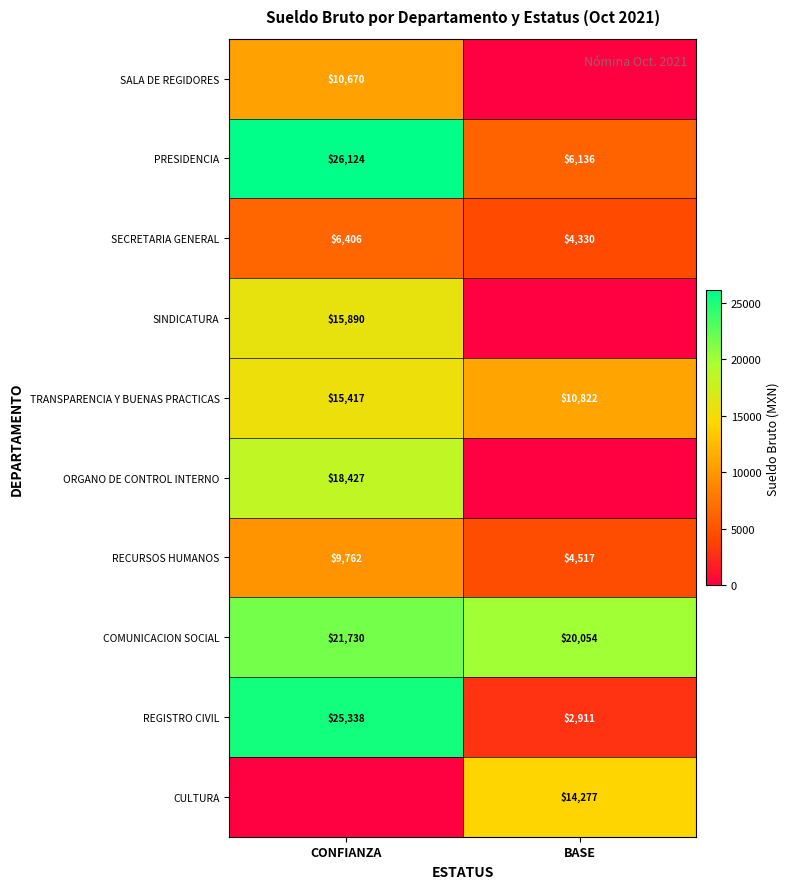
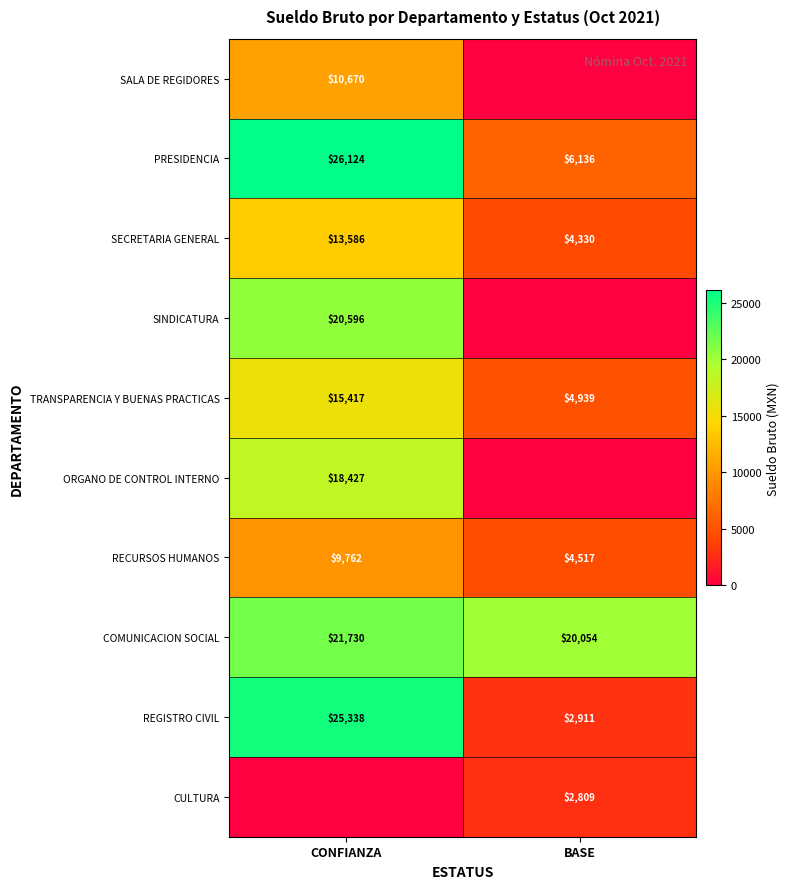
  {
    "SALA DE REGIDORES": {
      "CONFIANZA": "$10,670",
      "BASE": "2021"
    },
    "PRESIDENCIA": {
      "CONFIANZA": "$26,124",
      "BASE": "$6,136"
    },
    "SECRETARIA GENERAL": {
-     "CONFIANZA": "$6,406",
+     "CONFIANZA": "$13,586",
      "BASE": "$4,330"
    },
    "SINDICATURA": {
-     "CONFIANZA": "$15,890"
+     "CONFIANZA": "$20,596"
    },
    "TRANSPARENCIA Y BUENAS PRACTICAS": {
      "CONFIANZA": "$15,417",
-     "BASE": "$10,822"
+     "BASE": "$4,939"
    },
    "ORGANO DE CONTROL INTERNO": {
      "CONFIANZA": "$18,427"
    },
    "RECURSOS HUMANOS": {
      "CONFIANZA": "$9,762",
      "BASE": "$4,517"
    },
    "COMUNICACION SOCIAL": {
      "CONFIANZA": "$21,730",
      "BASE": "$20,054"
    },
    "REGISTRO CIVIL": {
      "CONFIANZA": "$25,338",
      "BASE": "$2,911"
    },
    "CULTURA": {
-     "BASE": "$14,277"
+     "BASE": "$2,809"
    }
  }
